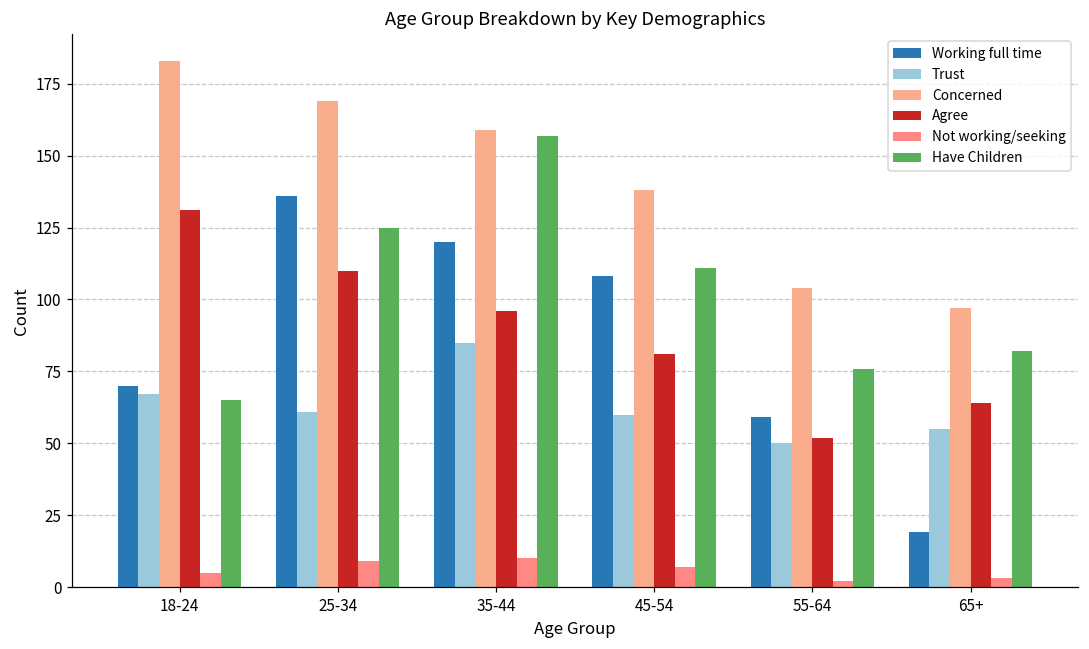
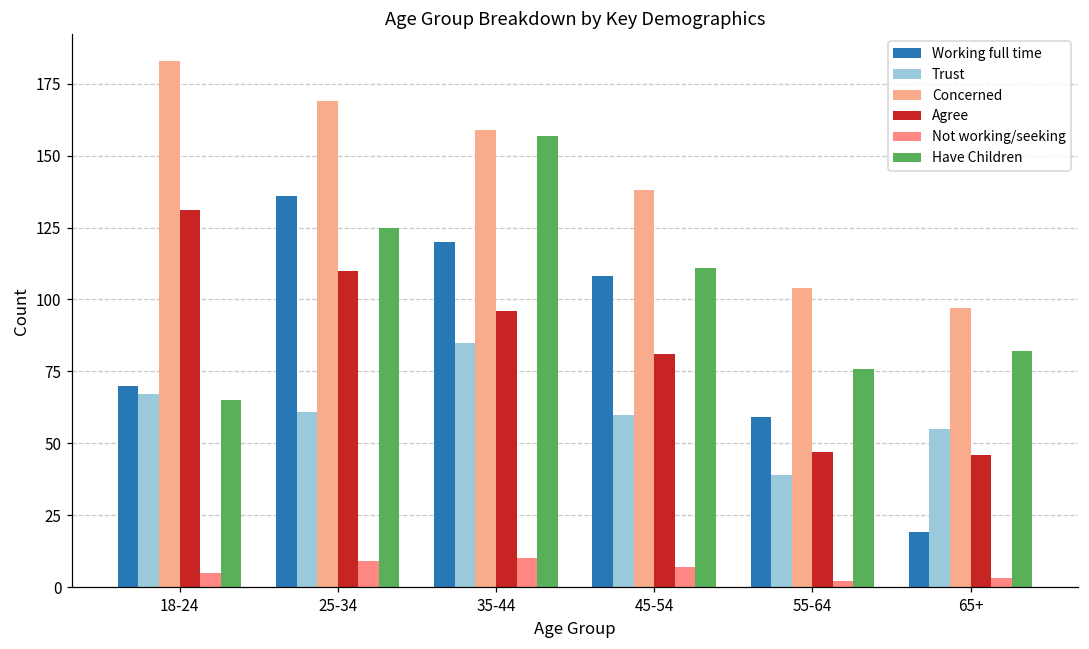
  {
    "Working full time": {
      "18-24": 70,
      "25-34": 136,
      "35-44": 120,
      "45-54": 108,
      "55-64": 59,
      "65+": 19
    },
    "Trust": {
      "18-24": 67,
      "25-34": 61,
      "35-44": 85,
      "45-54": 60,
-     "55-64": 50,
+     "55-64": 39,
      "65+": 55
    },
    "Agree": {
      "18-24": 131,
      "25-34": 110,
      "35-44": 96,
      "45-54": 81,
-     "55-64": 52,
-     "65+": 64
+     "55-64": 47,
+     "65+": 46
    },
    "Have Children": {
      "18-24": 65,
      "25-34": 125,
      "35-44": 157,
      "45-54": 111,
      "55-64": 76,
      "65+": 82
    }
  }
